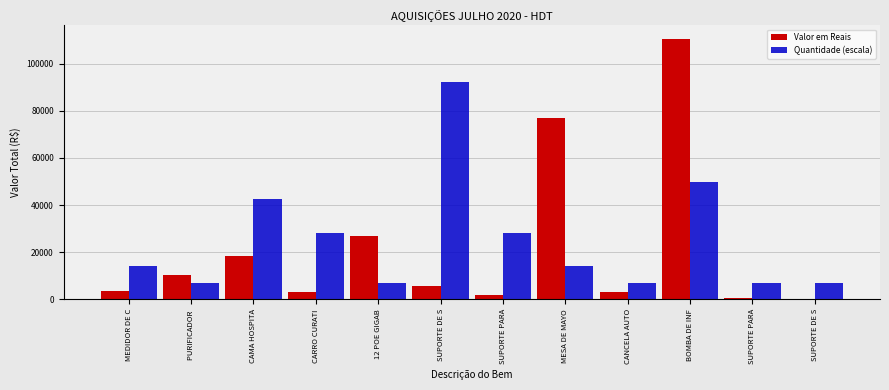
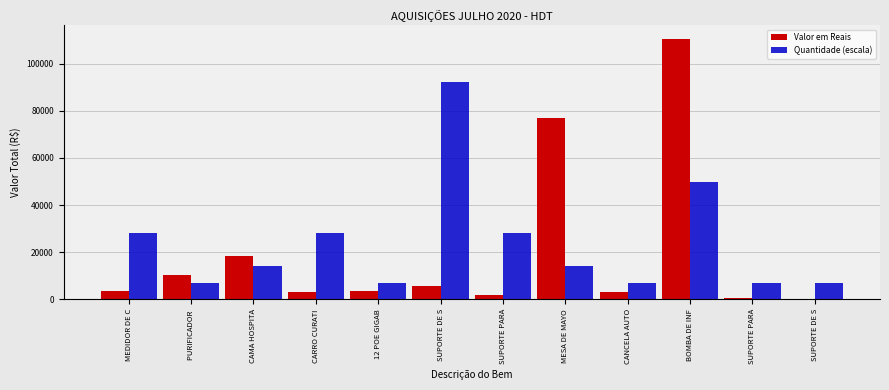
  {
    "Valor em Reais": {
      "MEDIDOR DE C": 4000,
      "PURIFICADOR": 11000,
      "CAMA HOSPITA": 18000,
      "CARRO CURATI": 3000,
-     "12 POE GIGAB": 27000,
+     "12 POE GIGAB": 4000,
      "MESA DE MAYO": 77000,
      "CANCELA AUTO": 3000,
      "BOMBA DE INF": 111000
    },
    "Quantidade (escala)": {
-     "MEDIDOR DE C": 14000,
+     "MEDIDOR DE C": 28000,
      "PURIFICADOR": 7000,
-     "CAMA HOSPITA": 43000,
+     "CAMA HOSPITA": 14000,
      "CARRO CURATI": 28000,
      "12 POE GIGAB": 7000,
      "MESA DE MAYO": 14000,
      "CANCELA AUTO": 7000,
      "BOMBA DE INF": 50000
    }
  }
